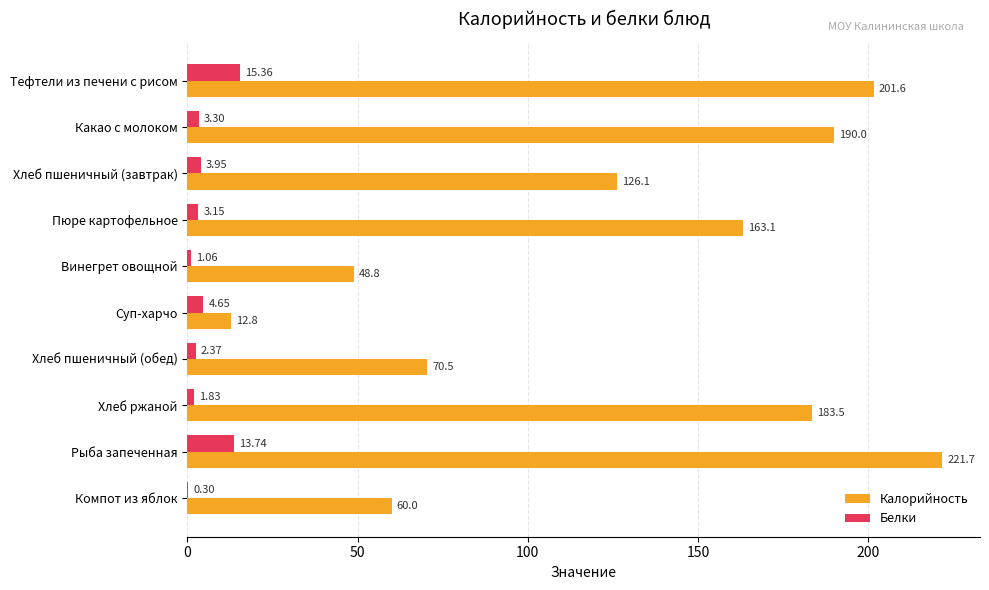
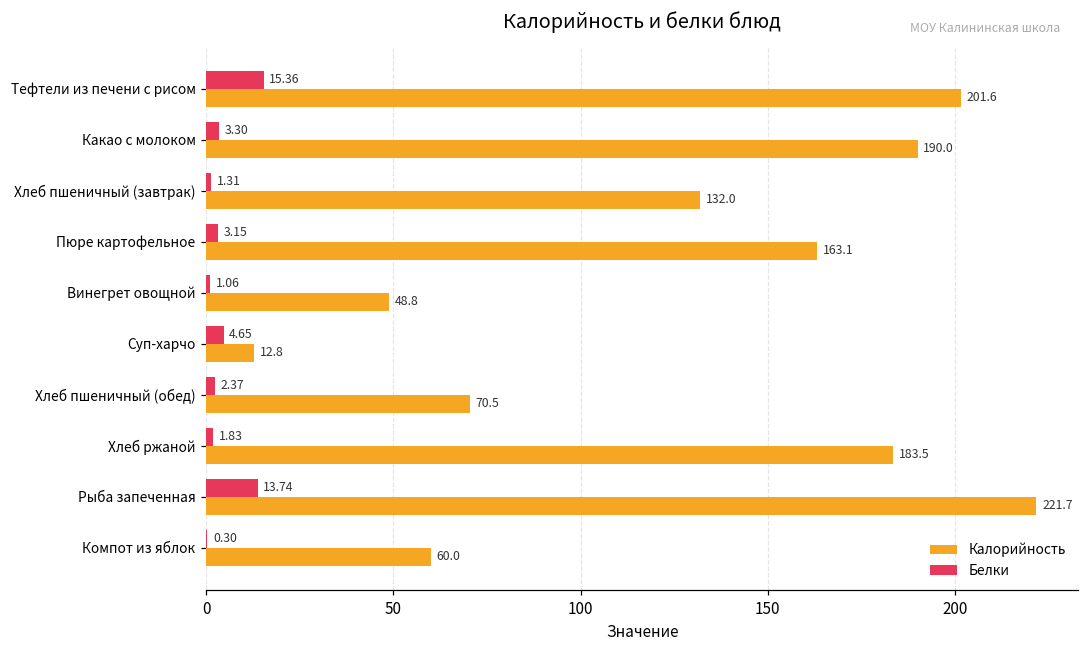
  {
    "Калорийность": {
      "Тефтели из печени с рисом": 201.6,
      "Какао с молоком": 190.0,
-     "Хлеб пшеничный (завтрак)": 126.1,
+     "Хлеб пшеничный (завтрак)": 132.0,
      "Пюре картофельное": 163.1,
      "Винегрет овощной": 48.8,
      "Суп-харчо": 12.8,
      "Хлеб пшеничный (обед)": 70.5,
      "Хлеб ржаной": 183.5,
      "Рыба запеченная": 221.7,
      "Компот из яблок": 60.0
    },
    "Белки": {
      "Тефтели из печени с рисом": 15.36,
      "Какао с молоком": 3.30,
-     "Хлеб пшеничный (завтрак)": 3.95,
+     "Хлеб пшеничный (завтрак)": 1.31,
      "Пюре картофельное": 3.15,
      "Винегрет овощной": 1.06,
      "Суп-харчо": 4.65,
      "Хлеб пшеничный (обед)": 2.37,
      "Хлеб ржаной": 1.83,
      "Рыба запеченная": 13.74,
      "Компот из яблок": 0.30
    }
  }
